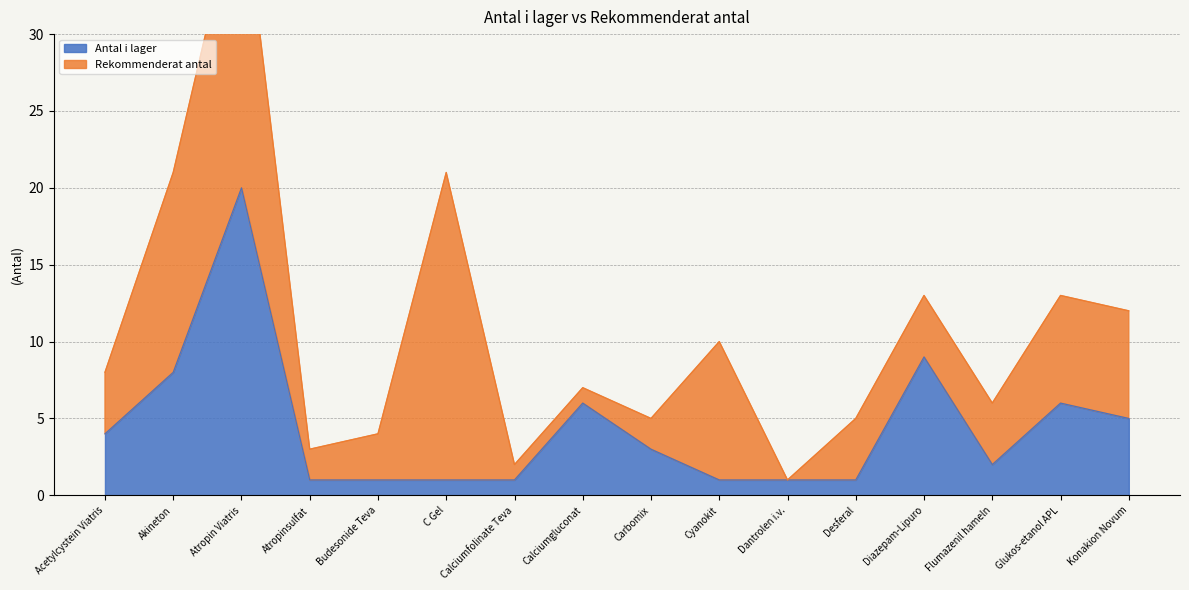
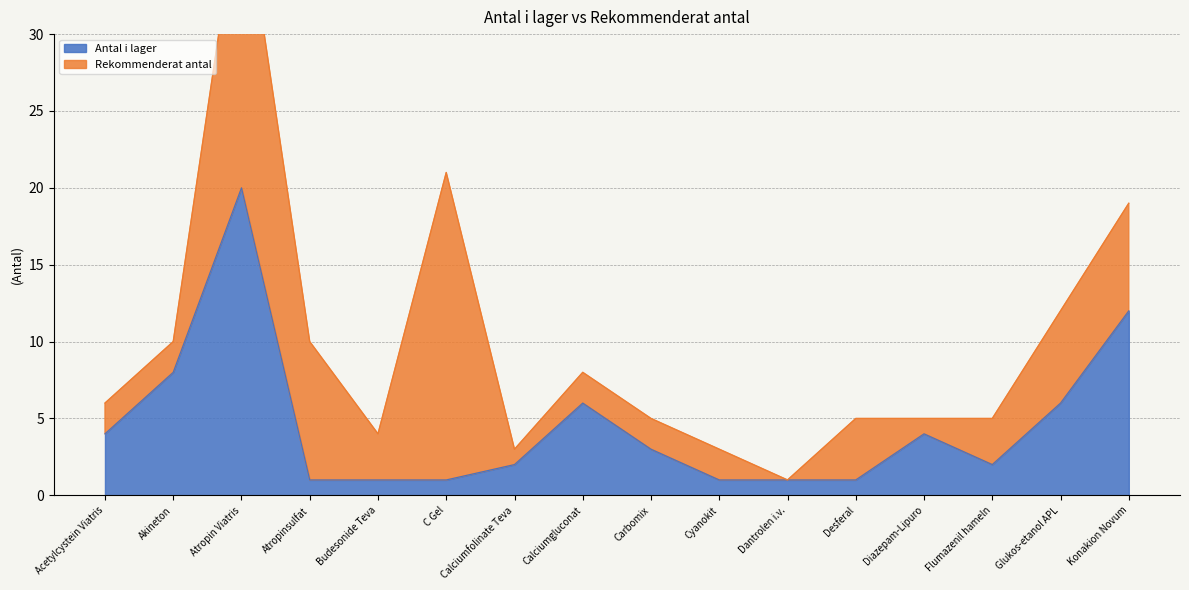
  {
    "Antal i lager": {
      "Acetylcystein Viatris": 4,
      "Akineton": 8,
      "Atropin Viatris": 20,
      "Atropinsulfat": 1,
      "Budesonide Teva": 1,
      "C Gel": 1,
-     "Calciumfolinate Teva": 1,
+     "Calciumfolinate Teva": 2,
      "Calciumgluconat": 6,
      "Carbomix": 3,
      "Cyanokit": 1,
      "Desferal": 1,
-     "Diazepam-Lipuro": 9,
+     "Diazepam-Lipuro": 4,
      "Flumazenil hameln": 2,
      "Glukos-etanol APL": 6,
-     "Konakion Novum": 5
+     "Konakion Novum": 12
    },
    "Rekommenderat antal": {
-     "Acetylcystein Viatris": 4,
-     "Akineton": 13,
-     "Atropinsulfat": 2,
+     "Acetylcystein Viatris": 2,
+     "Akineton": 2,
+     "Atropinsulfat": 9,
      "Budesonide Teva": 3,
      "C Gel": 20,
      "Calciumfolinate Teva": 1,
-     "Calciumgluconat": 1,
+     "Calciumgluconat": 2,
      "Carbomix": 2,
-     "Cyanokit": 9,
+     "Cyanokit": 2,
      "Desferal": 4,
-     "Diazepam-Lipuro": 4,
-     "Flumazenil hameln": 4,
-     "Glukos-etanol APL": 7,
+     "Diazepam-Lipuro": 1,
+     "Flumazenil hameln": 3,
+     "Glukos-etanol APL": 6,
      "Konakion Novum": 7
    }
  }
